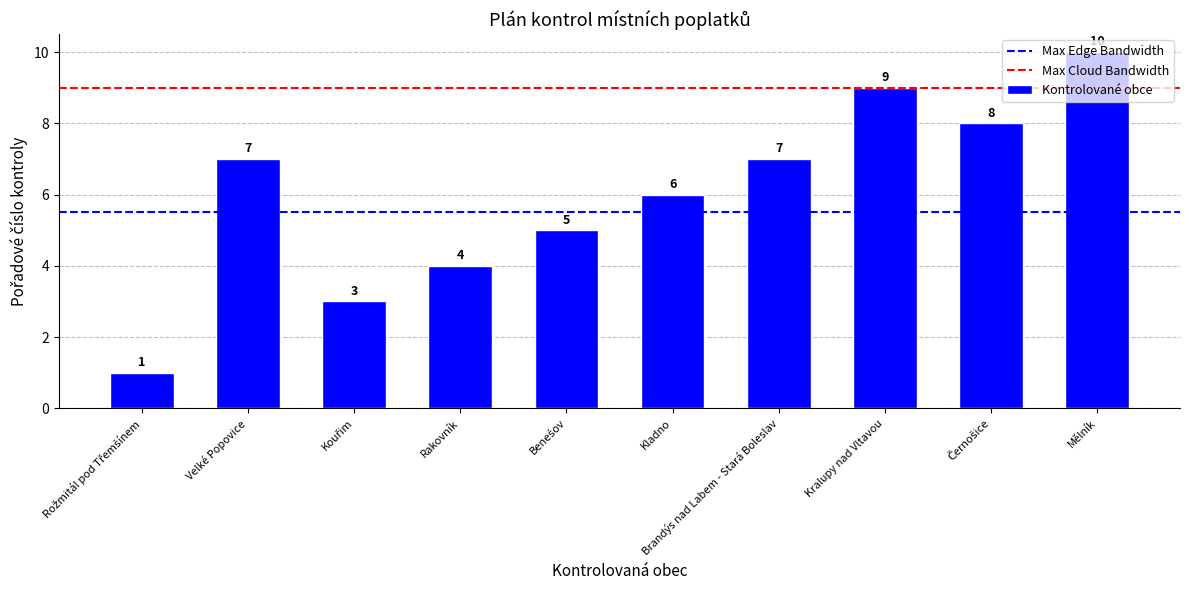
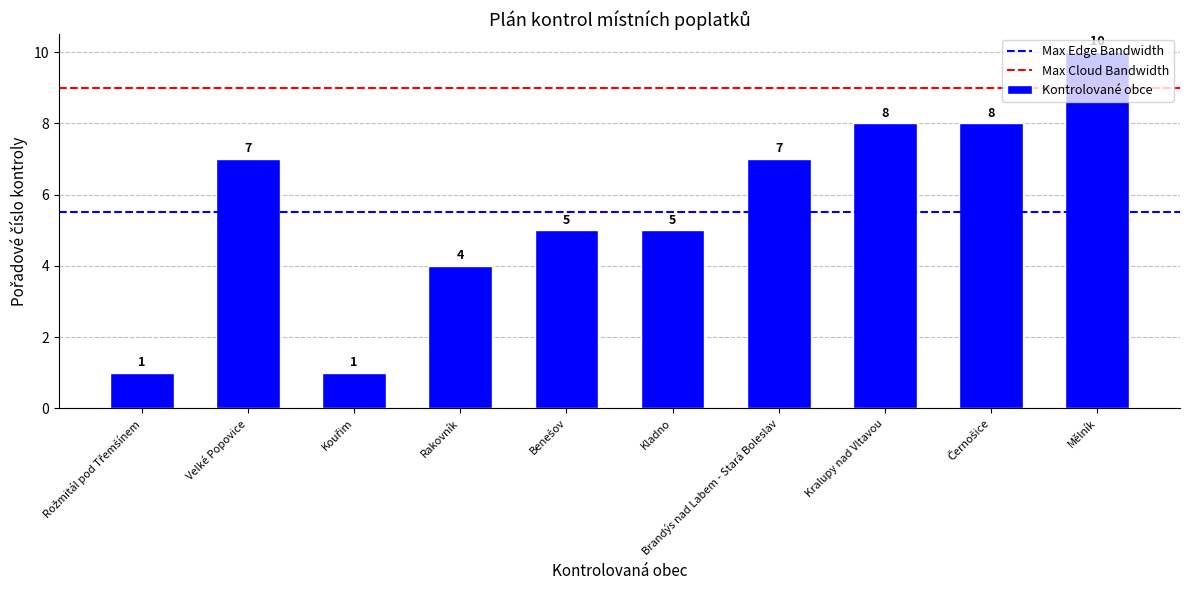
  {
    "Rožmitál pod Třemšínem": 1,
    "Velké Popovice": 7,
-   "Kouřim": 3,
+   "Kouřim": 1,
    "Rakovník": 4,
    "Benešov": 5,
-   "Kladno": 6,
+   "Kladno": 5,
    "Brandýs nad Labem - Stará Boleslav": 7,
-   "Kralupy nad Vltavou": 9,
+   "Kralupy nad Vltavou": 8,
    "Černošice": 8
  }
